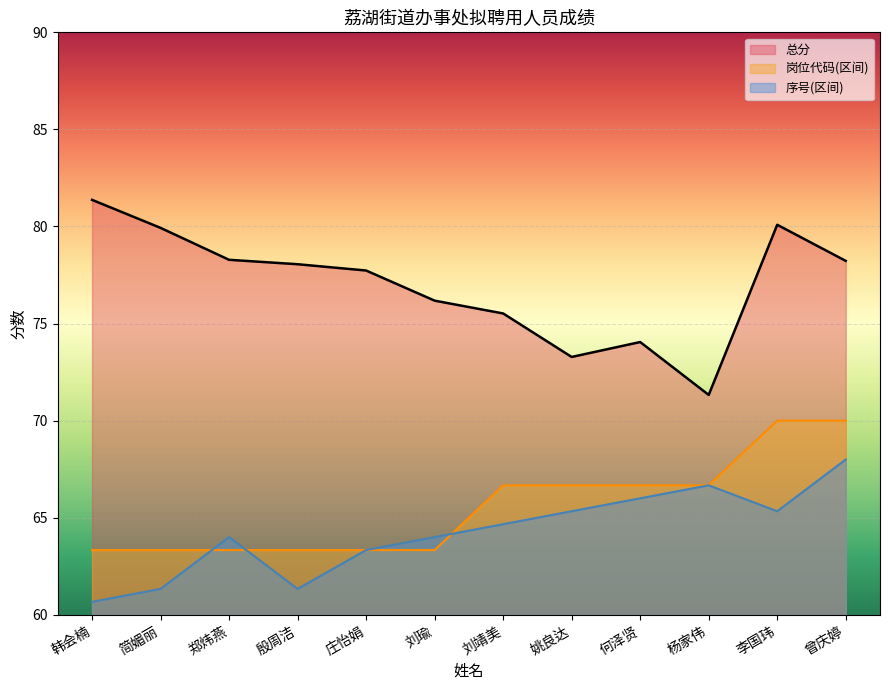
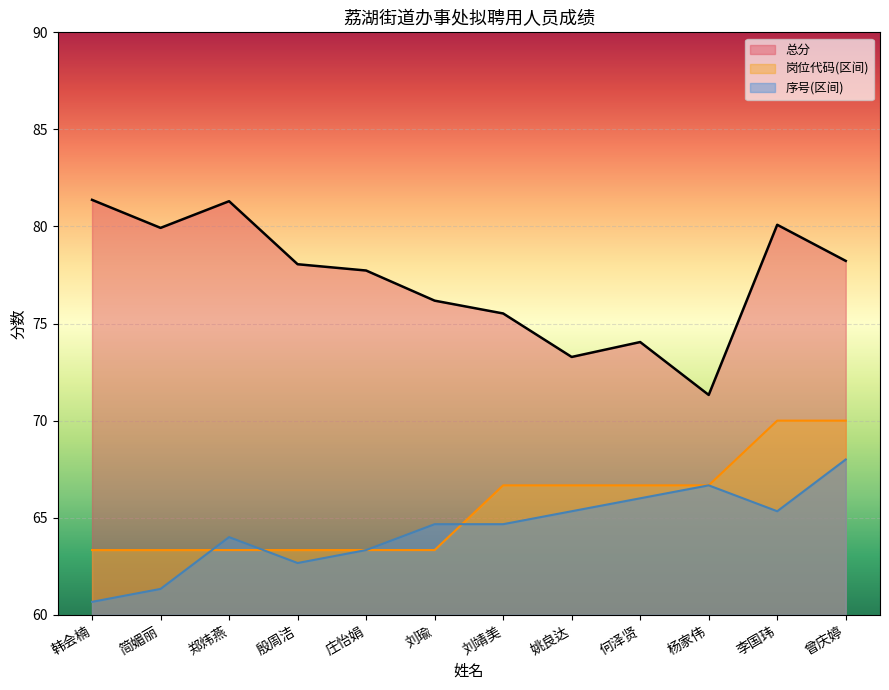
  {
    "总分": {
      "韩会楠": 81.4,
      "简媚丽": 79.9,
-     "郑炜燕": 78.3,
+     "郑炜燕": 81.3,
      "殷周洁": 78.1,
      "庄怡娟": 77.7,
      "刘瑜": 76.2,
      "刘靖美": 75.5,
      "姚良达": 73.3,
      "何泽贤": 74.0,
      "杨家伟": 71.3,
      "李国玮": 80.1,
      "曾庆婷": 78.2
    },
    "岗位代码(区间)": {
      "韩会楠": 63.3,
      "简媚丽": 63.3,
      "郑炜燕": 63.3,
      "殷周洁": 63.3,
      "刘瑜": 63.3,
      "刘靖美": 66.7,
      "姚良达": 66.7,
      "何泽贤": 66.7,
      "李国玮": 70.0,
      "曾庆婷": 70.0
    },
    "序号(区间)": {
      "韩会楠": 60.7,
      "简媚丽": 61.3,
      "郑炜燕": 64.0,
-     "殷周洁": 61.3,
-     "刘瑜": 64.0,
+     "殷周洁": 62.7,
+     "刘瑜": 64.7,
      "刘靖美": 64.7,
      "姚良达": 65.3,
      "何泽贤": 66.0,
      "李国玮": 65.3,
      "曾庆婷": 68.0
    }
  }
